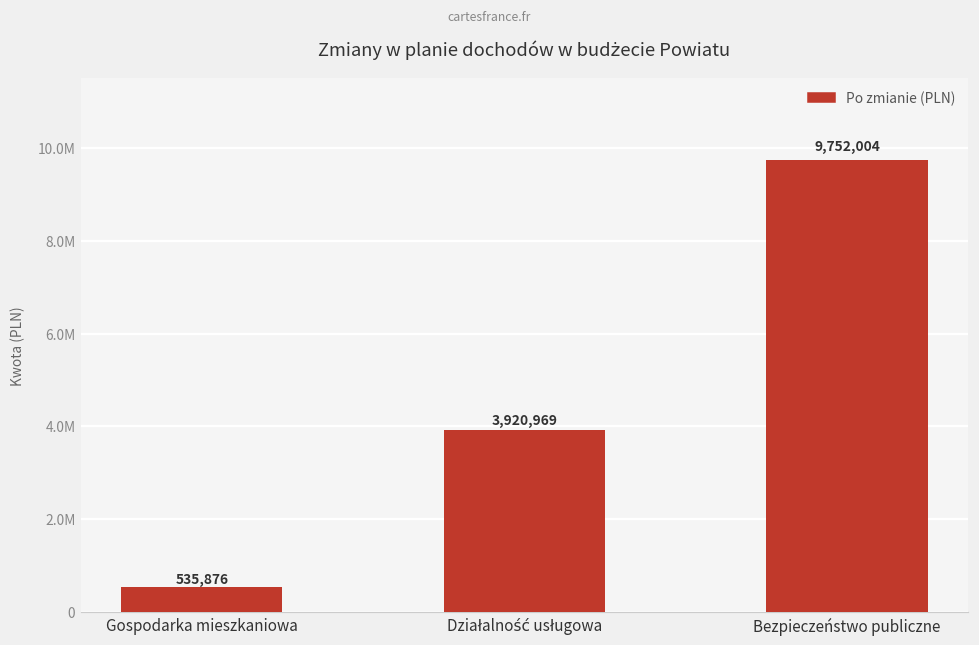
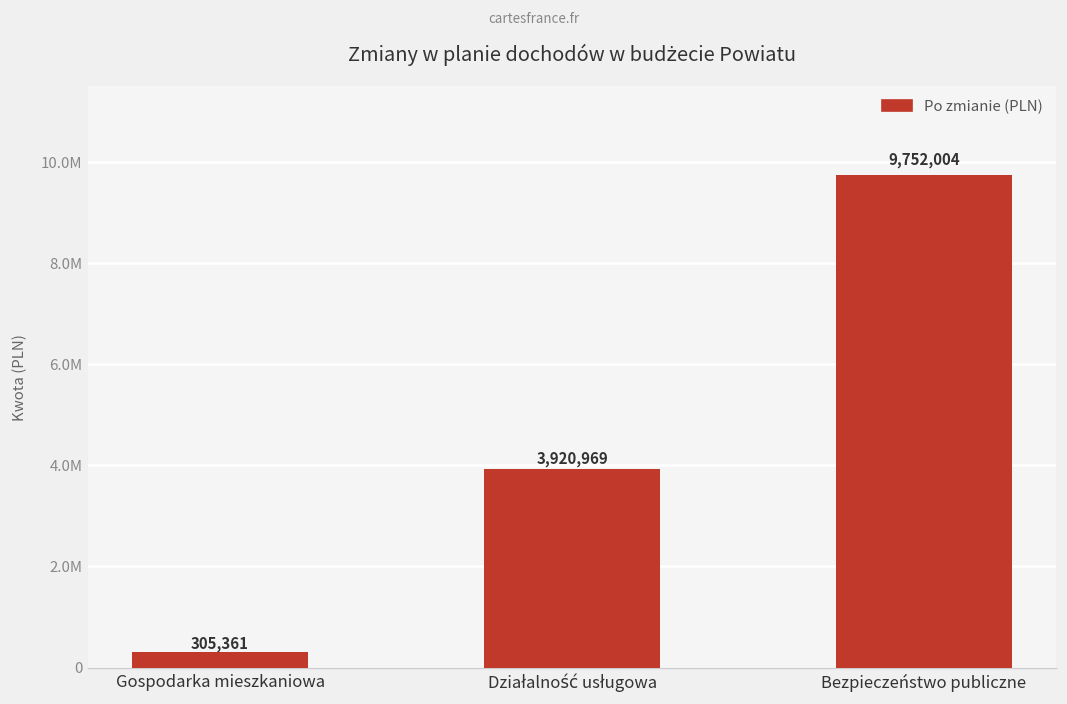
  {
-   "Gospodarka mieszkaniowa": "535,876",
+   "Gospodarka mieszkaniowa": "305,361",
    "Działalność usługowa": "3,920,969",
    "Bezpieczeństwo publiczne": "9,752,004"
  }
